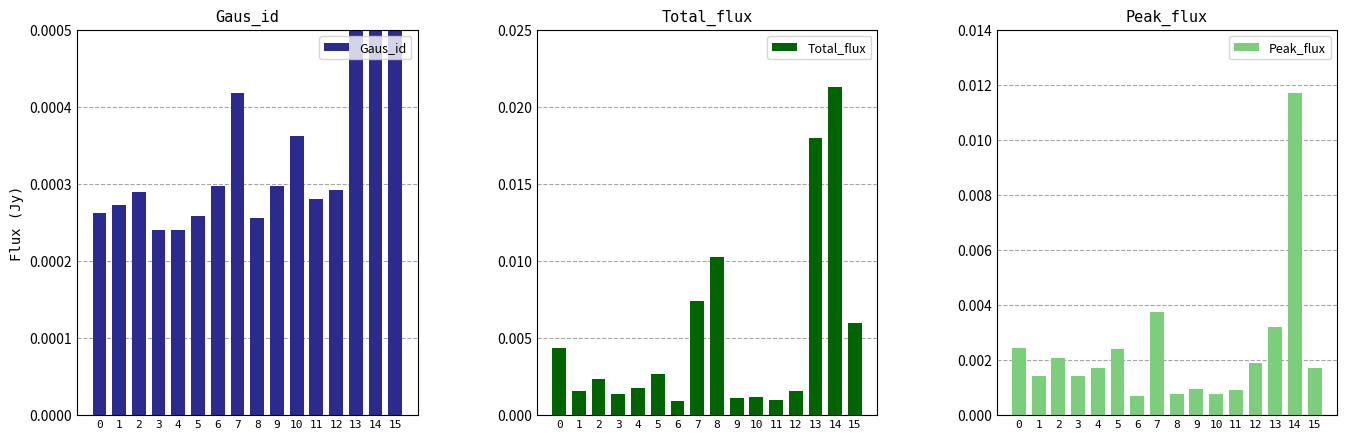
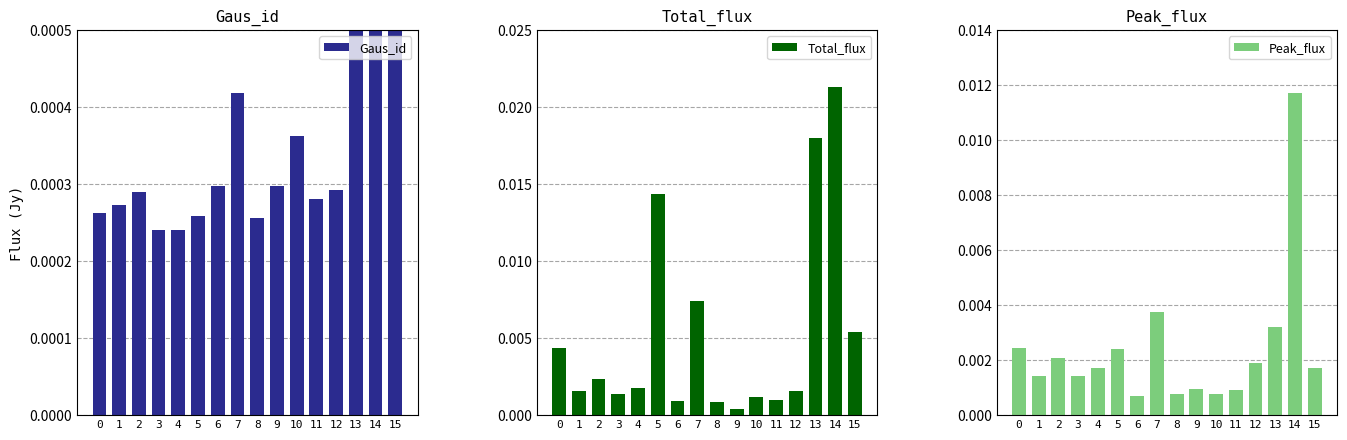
  {
    "Gaus_id": {
      "0": 0.00026,
      "1": 0.00027,
      "2": 0.00029,
      "3": 0.00024,
      "4": 0.00024,
      "5": 0.00026,
      "6": 0.00030,
      "7": 0.00042,
      "8": 0.00026,
      "9": 0.00030,
      "10": 0.00036,
      "11": 0.00028,
      "12": 0.00029
    },
    "Total_flux": {
      "0": 0.0044,
      "1": 0.0016,
      "2": 0.0024,
      "3": 0.0014,
      "4": 0.0017,
-     "5": 0.0027,
+     "5": 0.0143,
      "6": 0.0009,
      "7": 0.0074,
-     "8": 0.0103,
-     "9": 0.0011,
+     "8": 0.0008,
+     "9": 0.0004,
      "10": 0.0012,
      "11": 0.0010,
      "12": 0.0015,
      "13": 0.0180,
      "14": 0.0213,
-     "15": 0.0060
+     "15": 0.0054
    },
    "Peak_flux": {
      "0": 0.0025,
      "1": 0.0014,
      "2": 0.0021,
      "3": 0.0014,
      "4": 0.0017,
      "5": 0.0024,
      "6": 0.0007,
      "7": 0.0038,
      "8": 0.0008,
      "9": 0.0010,
      "10": 0.0008,
      "11": 0.0009,
      "12": 0.0019,
      "13": 0.0032,
      "14": 0.0117,
      "15": 0.0017
    }
  }
